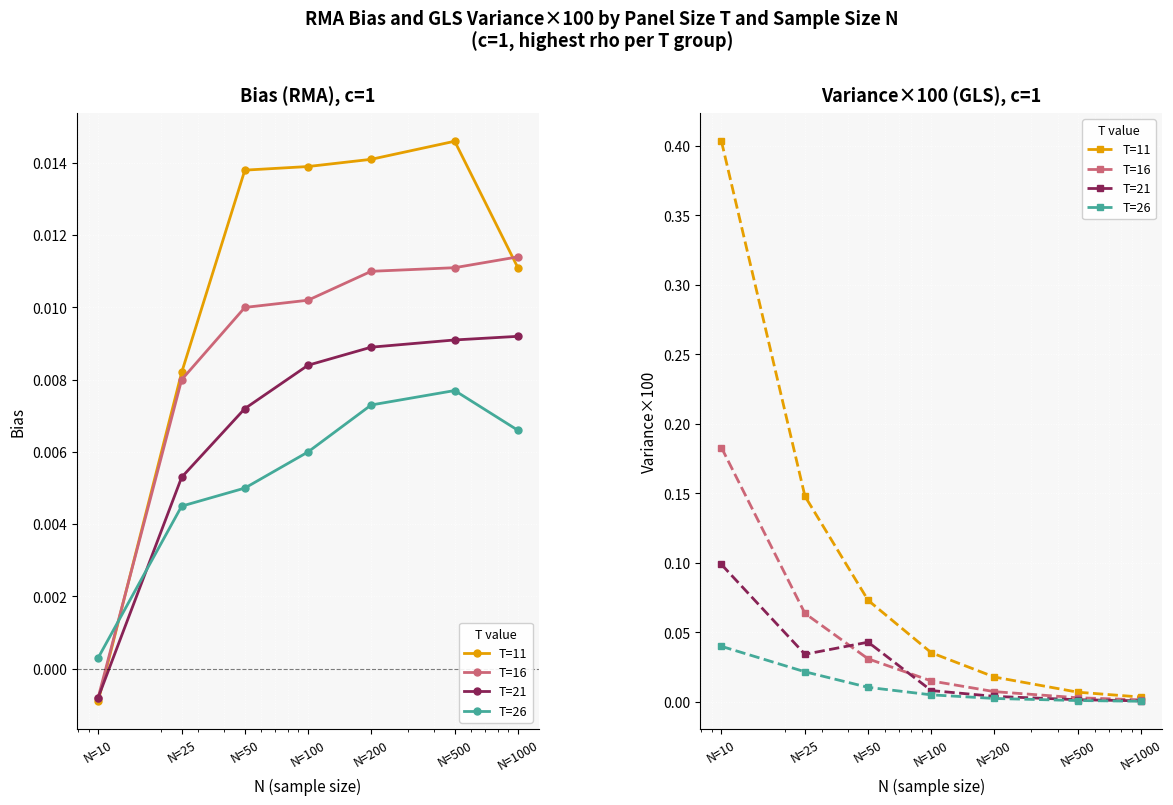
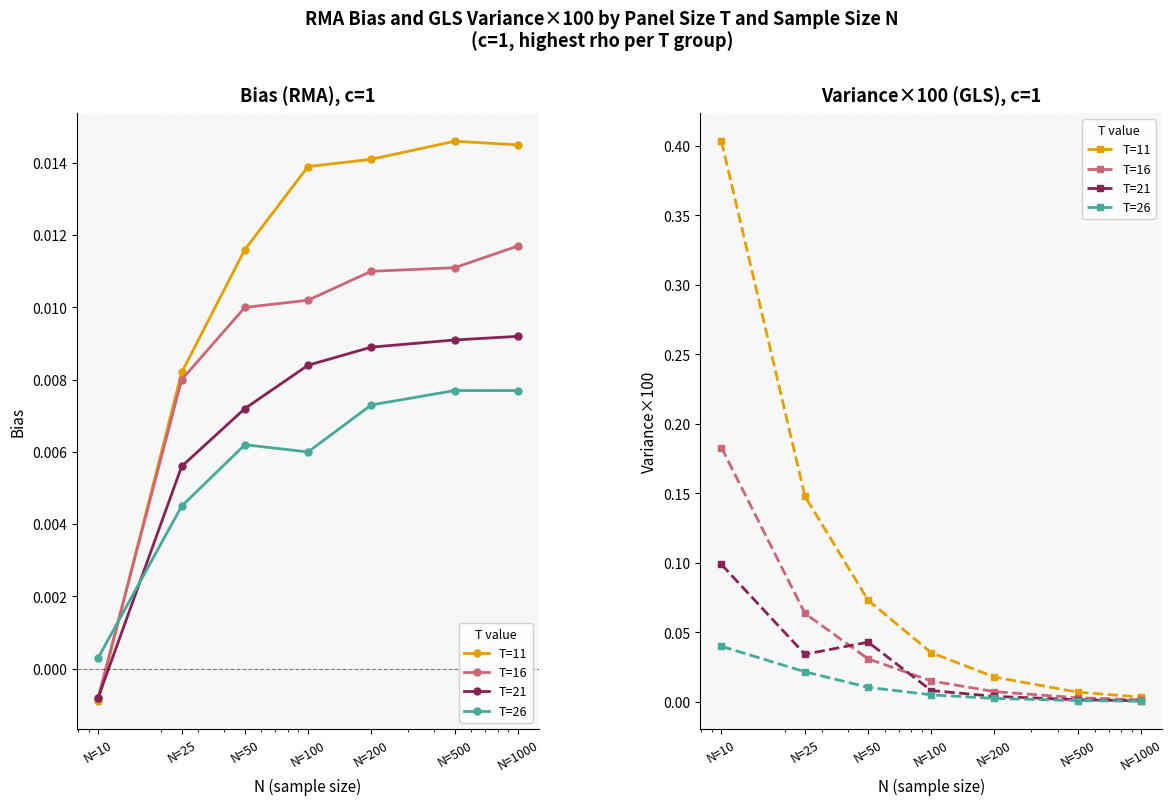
  {
    "Bias (RMA), c=1": {
      "T=11": {
        "N=10": -0.0009,
        "N=25": 0.0082,
-       "N=50": 0.0138,
+       "N=50": 0.0116,
        "N=100": 0.0139,
        "N=200": 0.0141,
        "N=500": 0.0146,
-       "N=1000": 0.0111
+       "N=1000": 0.0145
      },
      "T=16": {
        "N=25": 0.0080,
        "N=50": 0.0100,
        "N=100": 0.0102,
        "N=200": 0.0110,
        "N=500": 0.0111,
-       "N=1000": 0.0114
+       "N=1000": 0.0117
      },
      "T=21": {
-       "N=25": 0.0053,
+       "N=25": 0.0056,
        "N=50": 0.0072,
        "N=100": 0.0084,
        "N=200": 0.0089,
        "N=500": 0.0091,
        "N=1000": 0.0092
      },
      "T=26": {
        "N=10": 0.0003,
        "N=25": 0.0045,
-       "N=50": 0.0050,
+       "N=50": 0.0062,
        "N=100": 0.0060,
        "N=200": 0.0073,
        "N=500": 0.0077,
-       "N=1000": 0.0066
+       "N=1000": 0.0077
      }
    },
    "Variance×100 (GLS), c=1": {
      "T=11": {
        "N=10": 0.403,
        "N=25": 0.148,
        "N=50": 0.073,
        "N=100": 0.035,
        "N=200": 0.018,
        "N=500": 0.007,
        "N=1000": 0.004
      },
      "T=16": {
        "N=10": 0.183,
        "N=25": 0.064,
        "N=50": 0.031,
        "N=100": 0.015,
        "N=200": 0.007
      },
      "T=21": {
        "N=10": 0.099,
        "N=25": 0.034,
        "N=50": 0.043,
        "N=100": 0.008
      },
      "T=26": {
        "N=10": 0.040,
        "N=25": 0.022,
        "N=50": 0.011,
        "N=100": 0.005
      }
    }
  }
